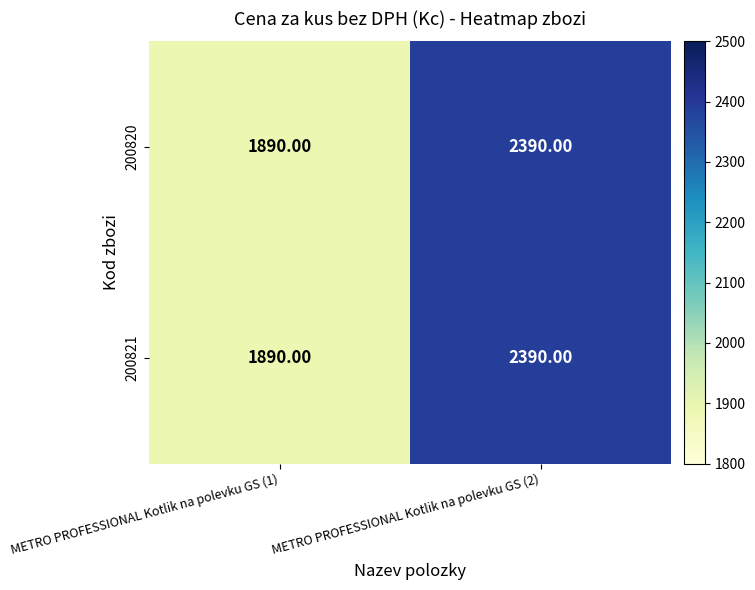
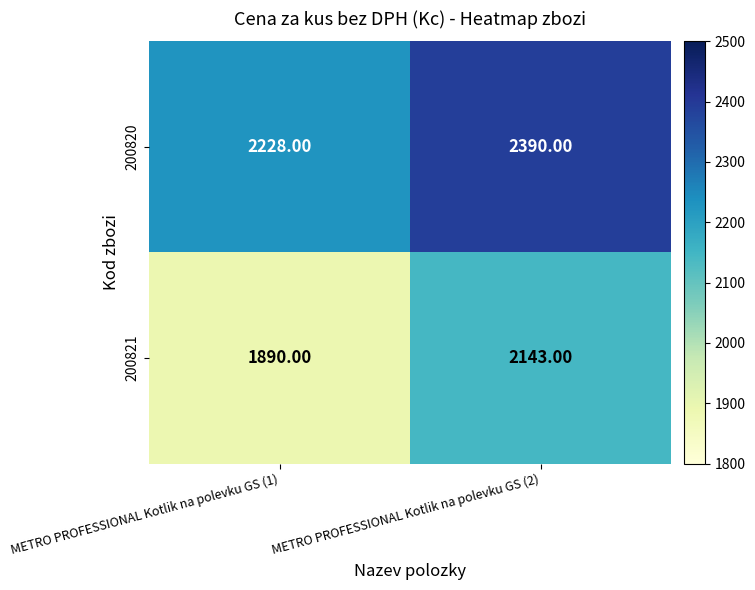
  {
    "200820": {
-     "METRO PROFESSIONAL Kotlik na polevku GS (1)": 1890.00,
+     "METRO PROFESSIONAL Kotlik na polevku GS (1)": 2228.00,
      "METRO PROFESSIONAL Kotlik na polevku GS (2)": 2390.00
    },
    "200821": {
      "METRO PROFESSIONAL Kotlik na polevku GS (1)": 1890.00,
-     "METRO PROFESSIONAL Kotlik na polevku GS (2)": 2390.00
+     "METRO PROFESSIONAL Kotlik na polevku GS (2)": 2143.00
    }
  }
